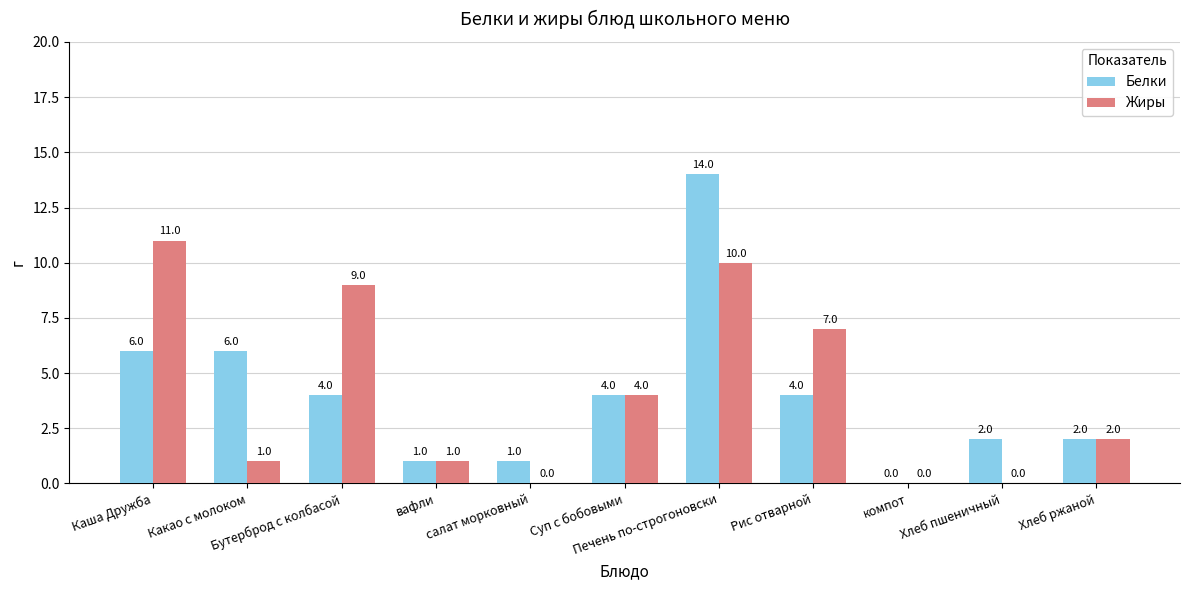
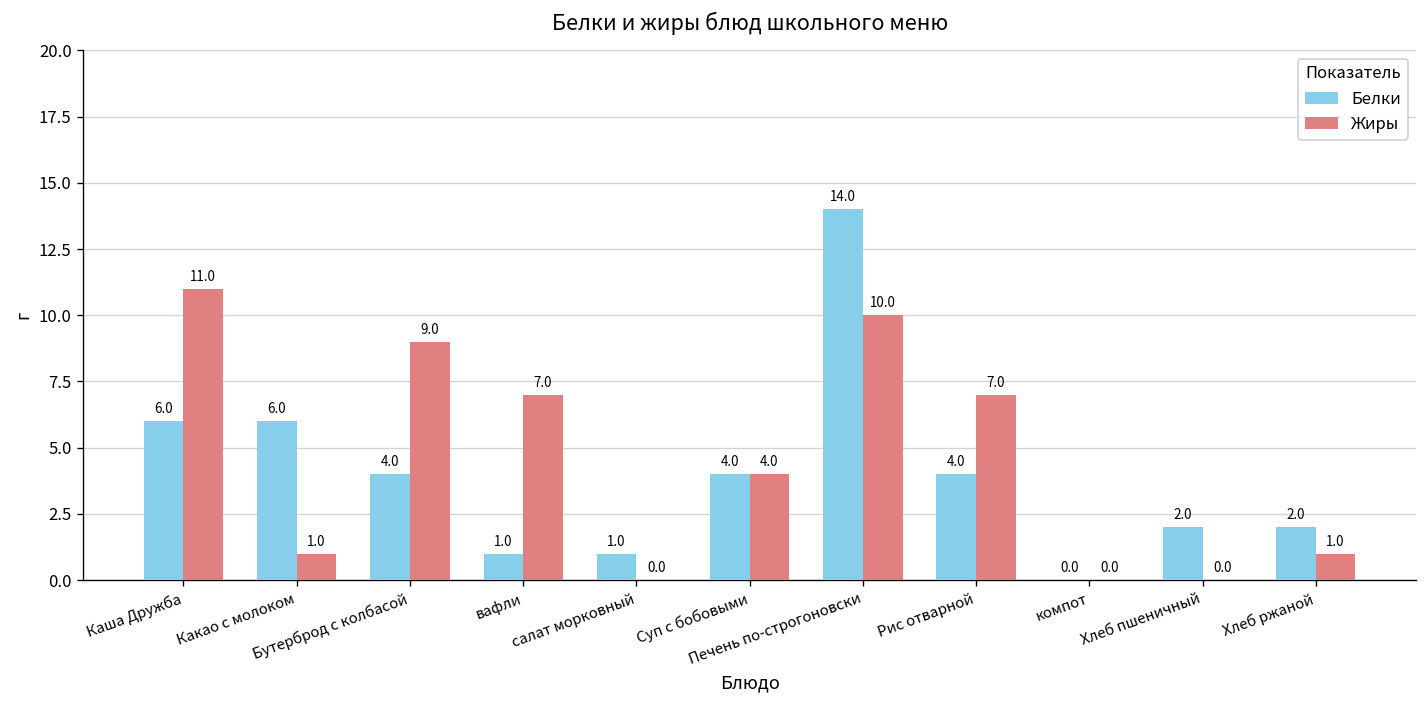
  {
    "Белки": {
      "Каша Дружба": 6.0,
      "Какао с молоком": 6.0,
      "Бутерброд с колбасой": 4.0,
      "вафли": 1.0,
      "салат морковный": 1.0,
      "Суп с бобовыми": 4.0,
      "Печень по-строгоновски": 14.0,
      "Рис отварной": 4.0,
      "компот": 0.0,
      "Хлеб пшеничный": 2.0,
      "Хлеб ржаной": 2.0
    },
    "Жиры": {
      "Каша Дружба": 11.0,
      "Какао с молоком": 1.0,
      "Бутерброд с колбасой": 9.0,
-     "вафли": 1.0,
+     "вафли": 7.0,
      "салат морковный": 0.0,
      "Суп с бобовыми": 4.0,
      "Печень по-строгоновски": 10.0,
      "Рис отварной": 7.0,
      "компот": 0.0,
      "Хлеб пшеничный": 0.0,
-     "Хлеб ржаной": 2.0
+     "Хлеб ржаной": 1.0
    }
  }
